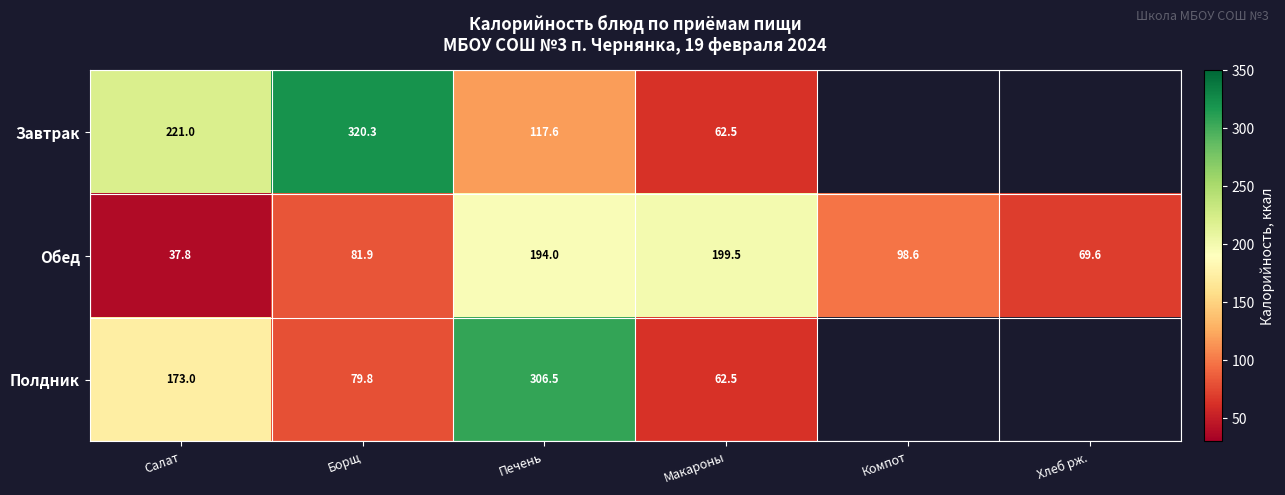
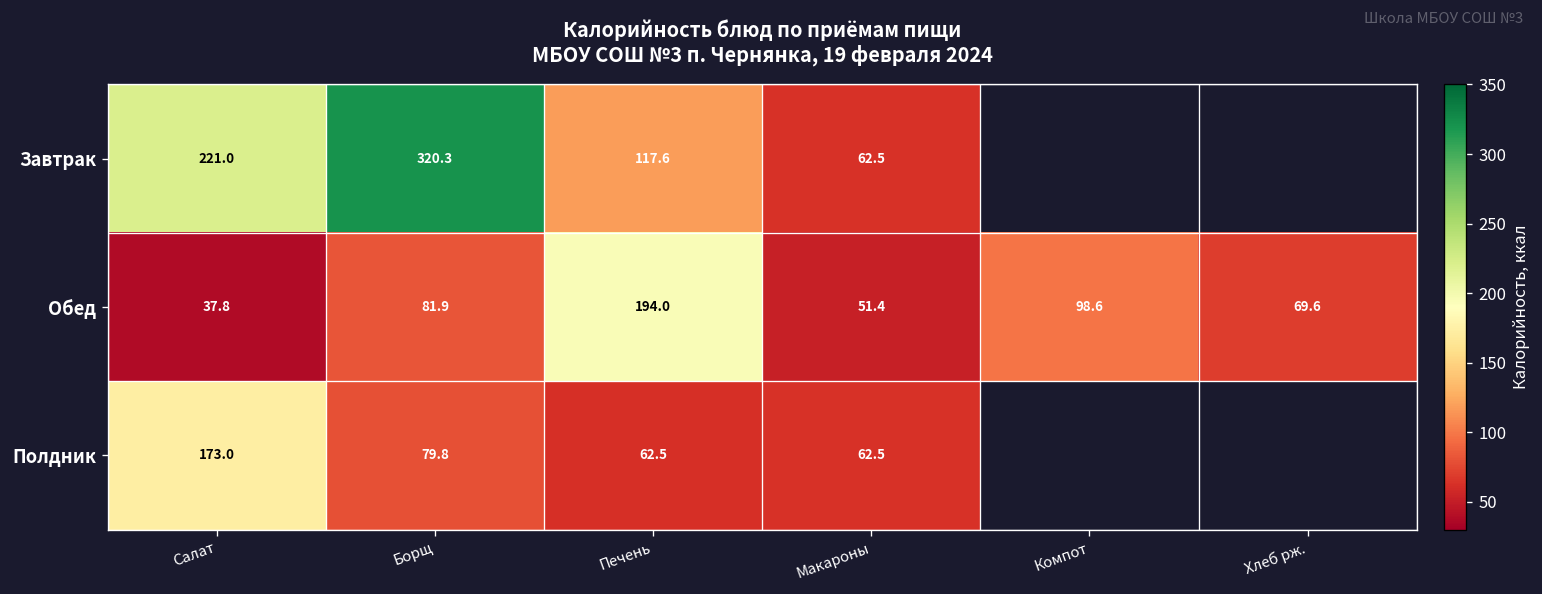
  {
    "Завтрак": {
      "Салат": 221.0,
      "Борщ": 320.3,
      "Печень": 117.6,
      "Макароны": 62.5
    },
    "Обед": {
      "Салат": 37.8,
      "Борщ": 81.9,
      "Печень": 194.0,
-     "Макароны": 199.5,
+     "Макароны": 51.4,
      "Компот": 98.6,
      "Хлеб рж.": 69.6
    },
    "Полдник": {
      "Салат": 173.0,
      "Борщ": 79.8,
-     "Печень": 306.5,
+     "Печень": 62.5,
      "Макароны": 62.5
    }
  }
